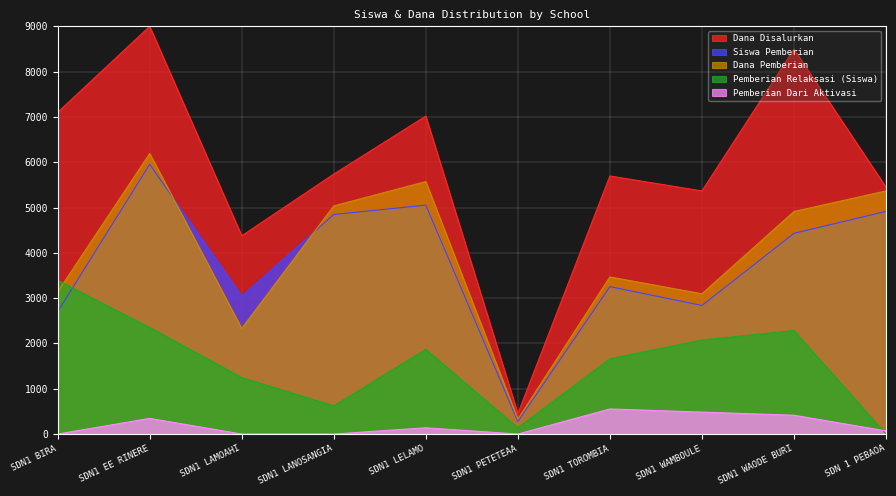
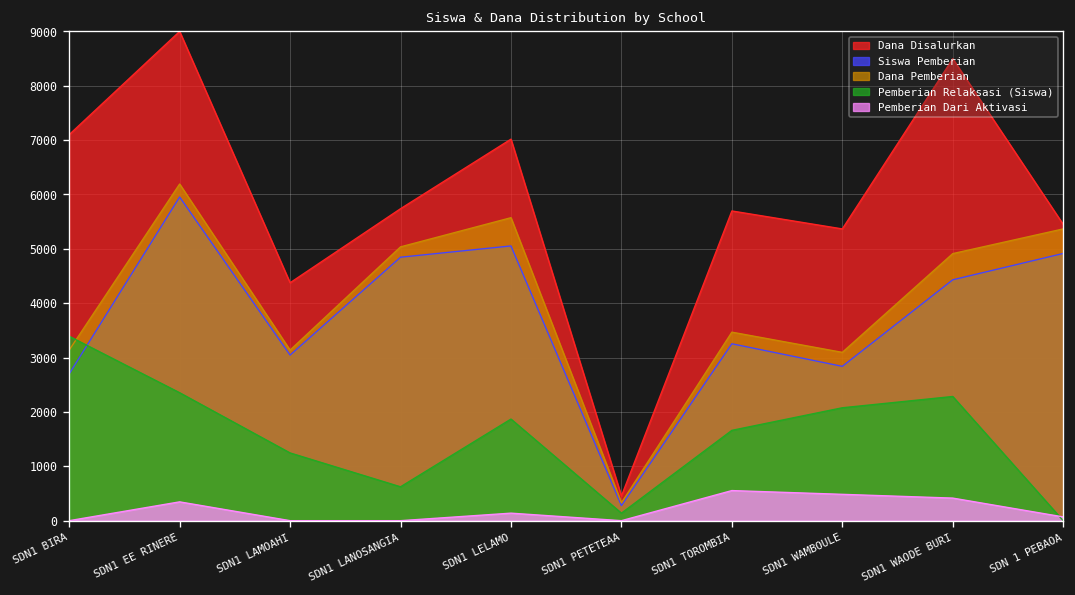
  {
    "Dana Disalurkan": {
      "SDN1 BIRA": 7100,
      "SDN1 EE RINERE": 9000,
      "SDN1 LAMOAHI": 4400,
      "SDN1 LANOSANGIA": 5700,
      "SDN1 LELAMO": 7000,
      "SDN1 PETETEAA": 500,
      "SDN1 TOROMBIA": 5700,
      "SDN1 WAMBOULE": 5400,
      "SDN 1 PEBAOA": 5400
    },
    "Siswa Pemberian": {
      "SDN1 BIRA": 2700,
      "SDN1 EE RINERE": 6000,
      "SDN1 LAMOAHI": 3000,
      "SDN1 LANOSANGIA": 4800,
      "SDN1 LELAMO": 5100,
      "SDN1 TOROMBIA": 3300,
      "SDN1 WAMBOULE": 2800,
      "SDN1 WAODE BURI": 4400,
      "SDN 1 PEBAOA": 4900
    },
    "Dana Pemberian": {
      "SDN1 BIRA": 3100,
      "SDN1 EE RINERE": 6200,
-     "SDN1 LAMOAHI": 2300,
+     "SDN1 LAMOAHI": 3100,
      "SDN1 LANOSANGIA": 5000,
      "SDN1 LELAMO": 5600,
      "SDN1 TOROMBIA": 3500,
      "SDN1 WAMBOULE": 3100,
      "SDN1 WAODE BURI": 4900,
      "SDN 1 PEBAOA": 5400
    },
    "Pemberian Relaksasi (Siswa)": {
      "SDN1 BIRA": 3400,
      "SDN1 EE RINERE": 2400,
      "SDN1 LAMOAHI": 1200,
      "SDN1 LANOSANGIA": 600,
      "SDN1 LELAMO": 1900,
      "SDN1 PETETEAA": 100,
      "SDN1 TOROMBIA": 1700,
      "SDN1 WAMBOULE": 2100,
      "SDN1 WAODE BURI": 2300,
      "SDN 1 PEBAOA": 0
    },
    "Pemberian Dari Aktivasi": {
      "SDN1 BIRA": 0,
      "SDN1 EE RINERE": 300,
      "SDN1 LAMOAHI": 0,
      "SDN1 LANOSANGIA": 0,
      "SDN1 LELAMO": 100,
      "SDN1 PETETEAA": 0,
      "SDN1 TOROMBIA": 600,
      "SDN1 WAMBOULE": 500,
      "SDN1 WAODE BURI": 400,
      "SDN 1 PEBAOA": 100
    }
  }
